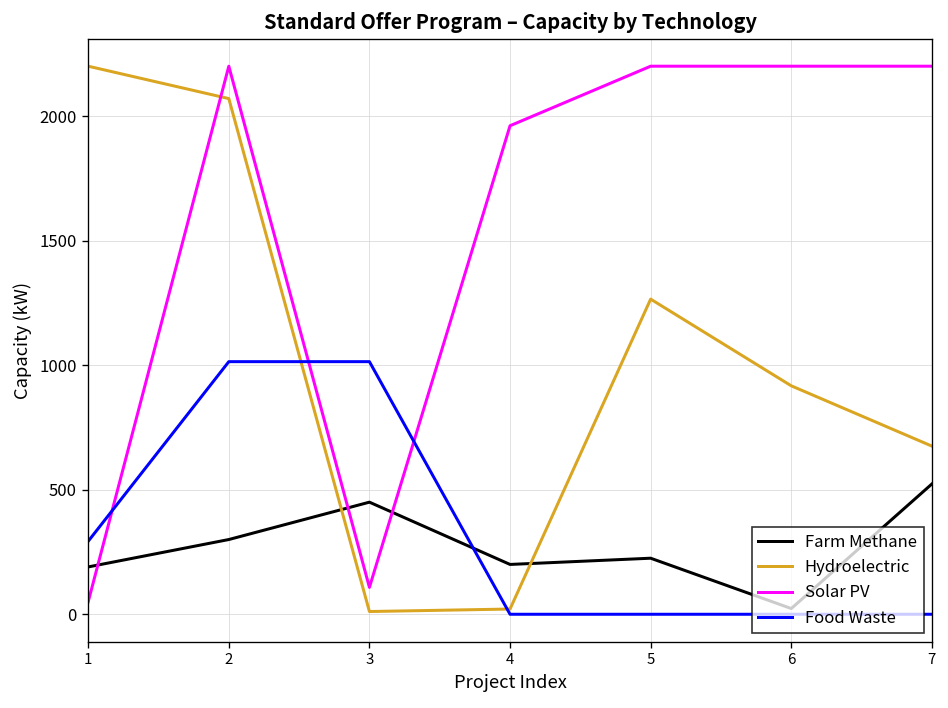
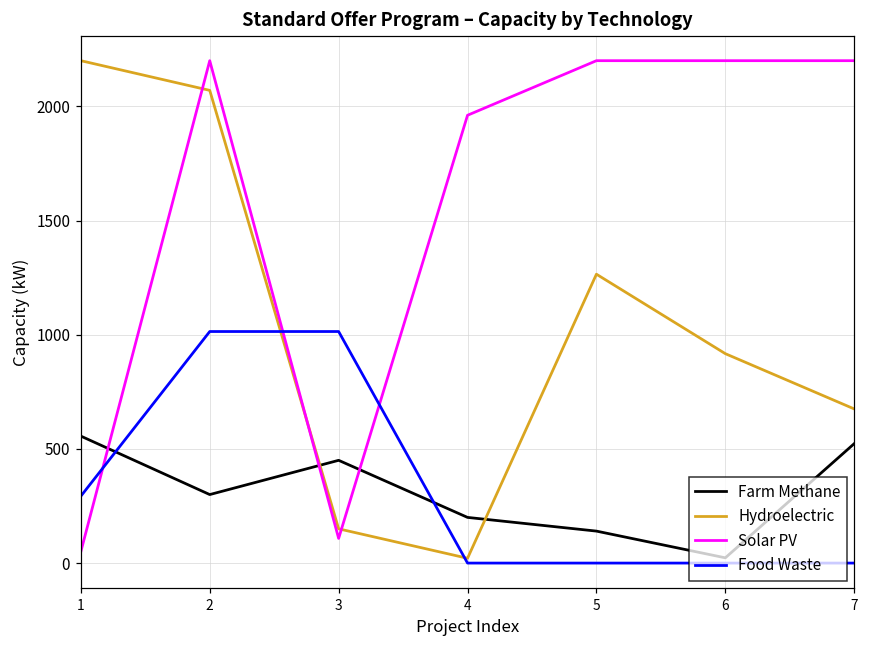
  {
    "Farm Methane": {
-     "1": 190,
+     "1": 560,
      "2": 300,
      "3": 450,
      "4": 200,
-     "5": 230,
+     "5": 140,
      "7": 520
    },
    "Hydroelectric": {
      "1": 2200,
      "2": 2070,
-     "3": 10,
+     "3": 150,
      "4": 20,
      "5": 1270,
      "6": 920,
      "7": 680
    },
    "Solar PV": {
      "1": 50,
      "2": 2200,
      "3": 110,
      "4": 1960,
      "5": 2200,
      "6": 2200,
      "7": 2200
    },
    "Food Waste": {
      "1": 290,
      "2": 1010,
      "3": 1010,
      "4": 0,
      "5": 0,
      "7": 0
    }
  }
